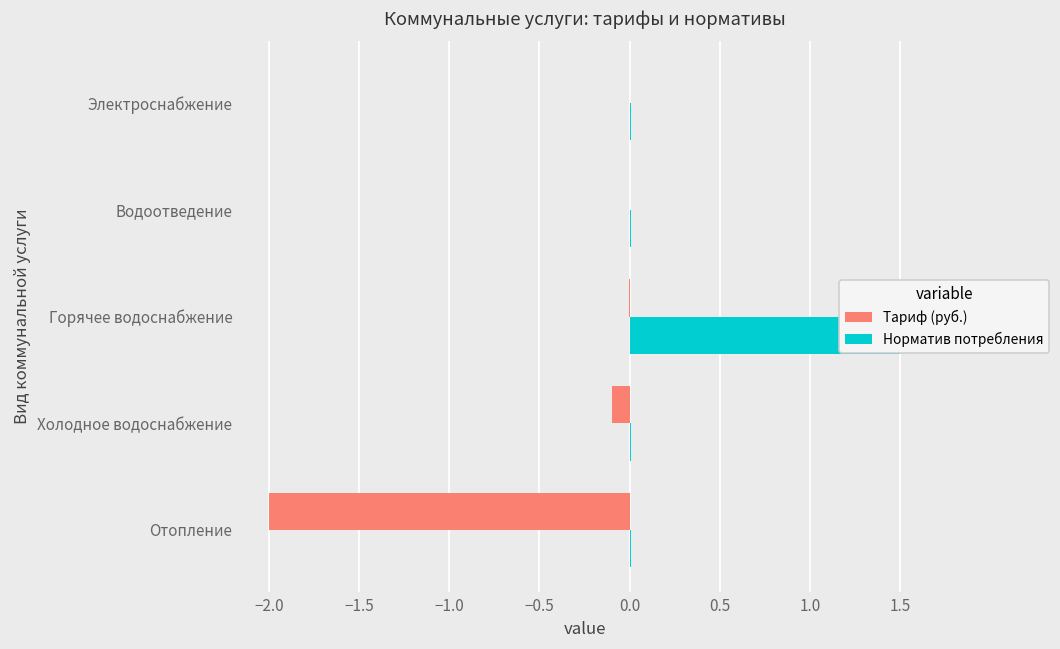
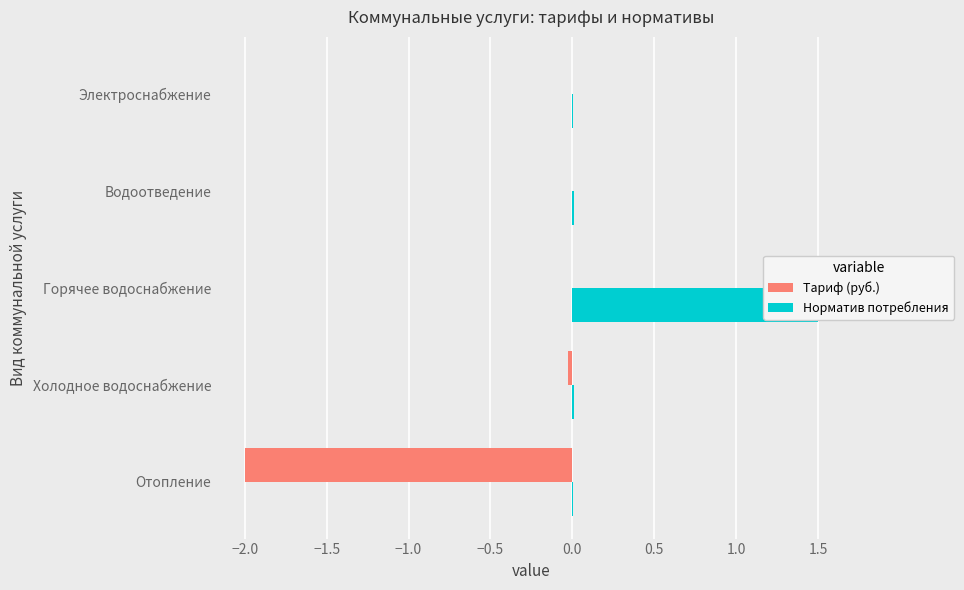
  {
    "Тариф (руб.)": {
-     "Холодное водоснабжение": -0.10,
+     "Холодное водоснабжение": -0.02,
      "Отопление": -2.00
    }
  }
